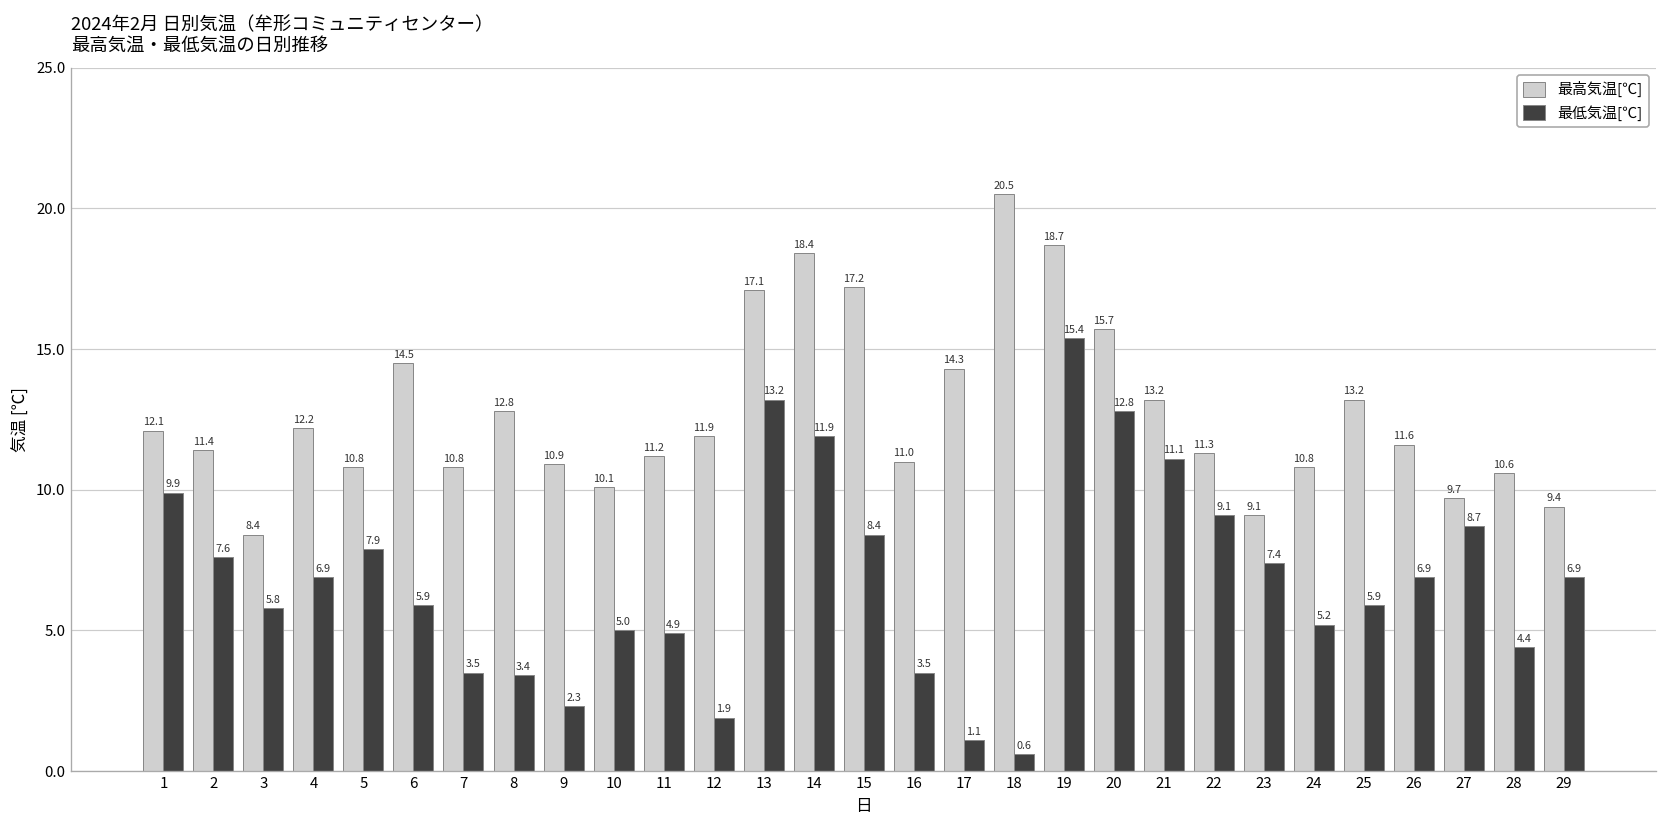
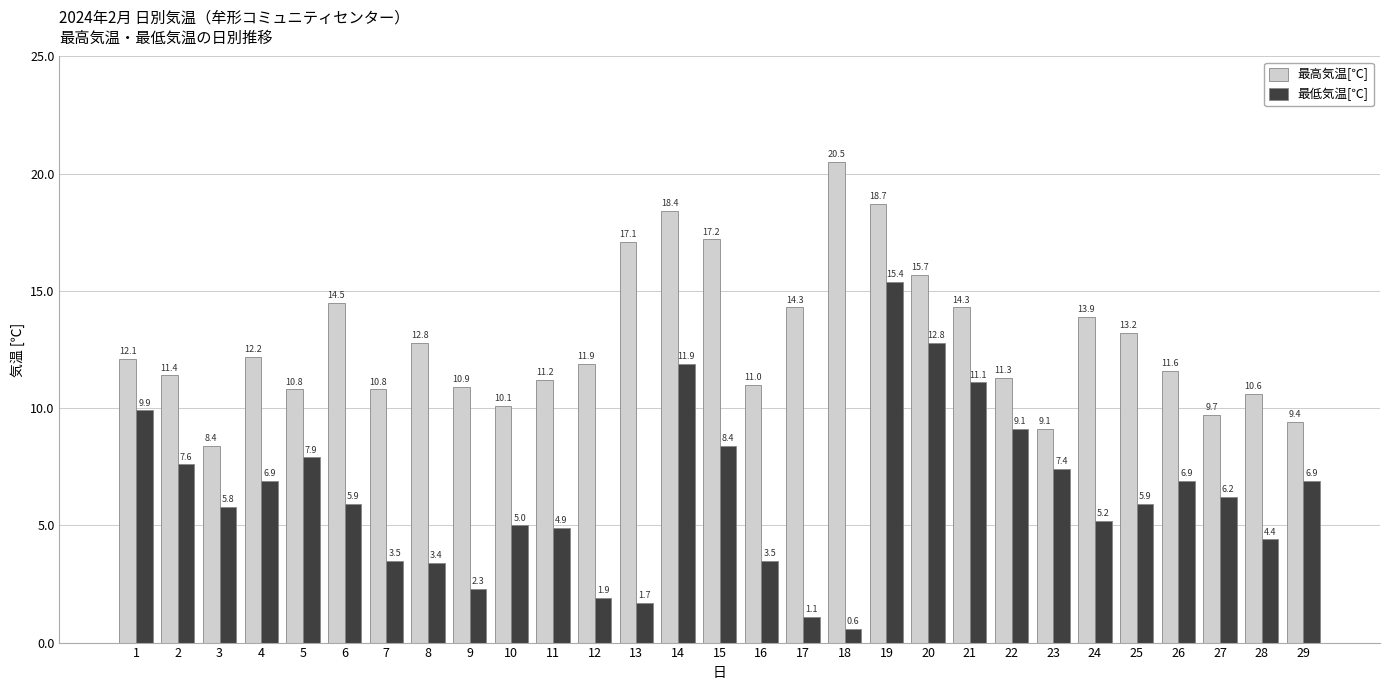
  {
    "最高気温[℃]": {
      "1": 12.1,
      "2": 11.4,
      "3": 8.4,
      "4": 12.2,
      "5": 10.8,
      "6": 14.5,
      "7": 10.8,
      "8": 12.8,
      "9": 10.9,
      "10": 10.1,
      "11": 11.2,
      "12": 11.9,
      "13": 17.1,
      "14": 18.4,
      "15": 17.2,
      "16": 11.0,
      "17": 14.3,
      "18": 20.5,
      "19": 18.7,
      "20": 15.7,
-     "21": 13.2,
+     "21": 14.3,
      "22": 11.3,
      "23": 9.1,
-     "24": 10.8,
+     "24": 13.9,
      "25": 13.2,
      "26": 11.6,
      "27": 9.7,
      "28": 10.6,
      "29": 9.4
    },
    "最低気温[℃]": {
      "1": 9.9,
      "2": 7.6,
      "3": 5.8,
      "4": 6.9,
      "5": 7.9,
      "6": 5.9,
      "7": 3.5,
      "8": 3.4,
      "9": 2.3,
      "10": 5.0,
      "11": 4.9,
      "12": 1.9,
-     "13": 13.2,
+     "13": 1.7,
      "14": 11.9,
      "15": 8.4,
      "16": 3.5,
      "17": 1.1,
      "18": 0.6,
      "19": 15.4,
      "20": 12.8,
      "21": 11.1,
      "22": 9.1,
      "23": 7.4,
      "24": 5.2,
      "25": 5.9,
      "26": 6.9,
-     "27": 8.7,
+     "27": 6.2,
      "28": 4.4,
      "29": 6.9
    }
  }
